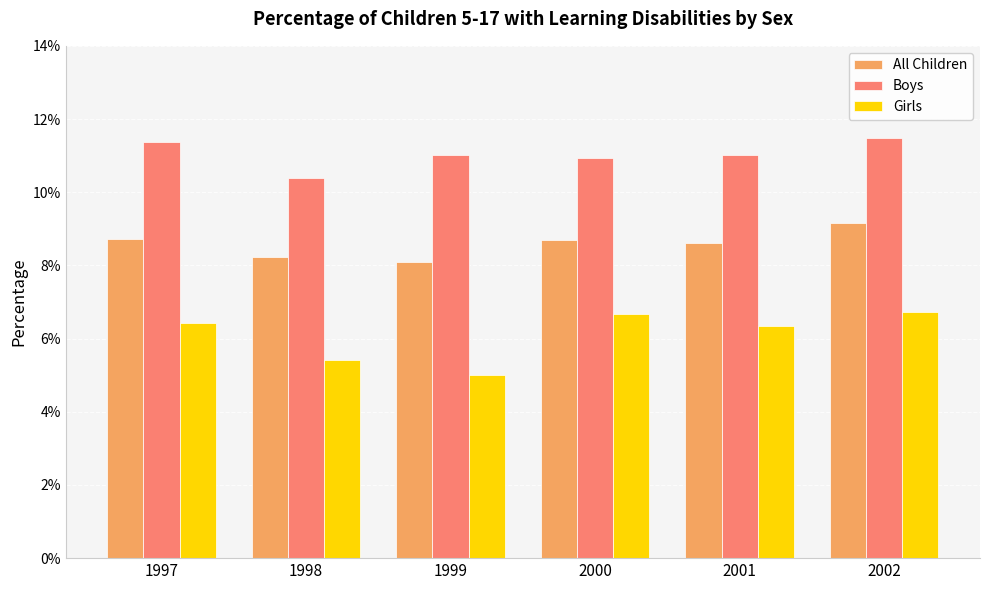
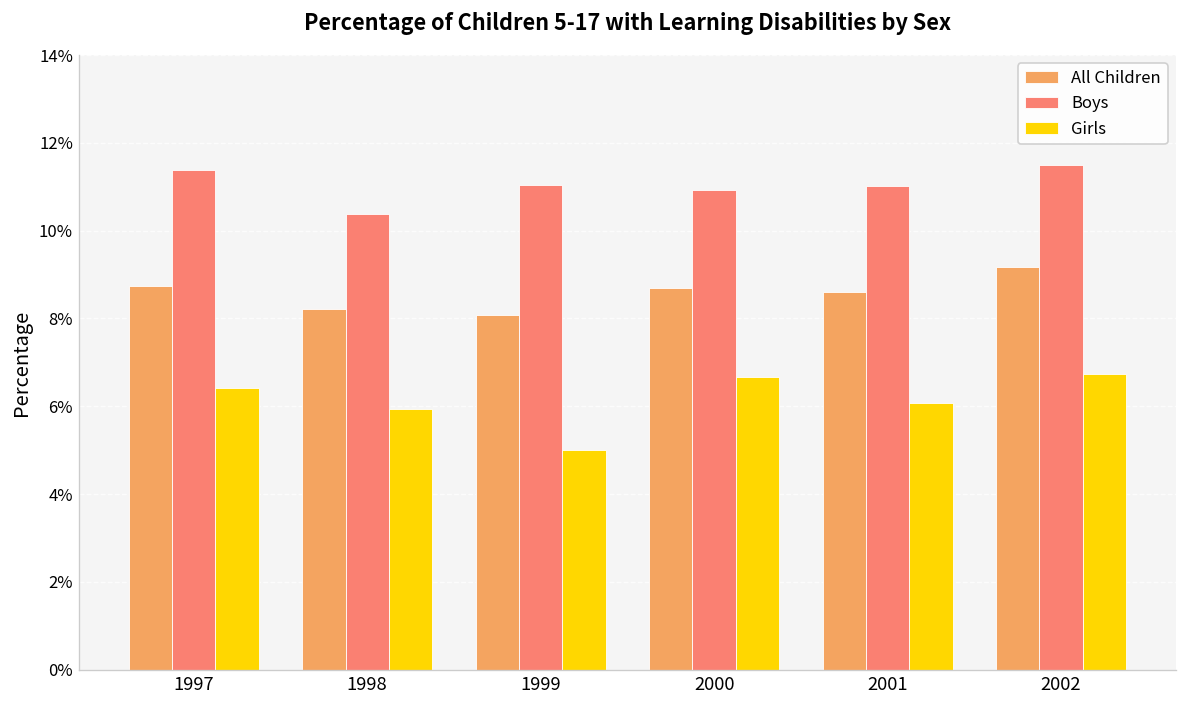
  {
    "Girls": {
      "1997": "6.4%",
-     "1998": "5.4%",
+     "1998": "5.9%",
      "1999": "5.0%",
      "2000": "6.7%",
-     "2001": "6.3%",
+     "2001": "6.1%",
      "2002": "6.7%"
    }
  }
